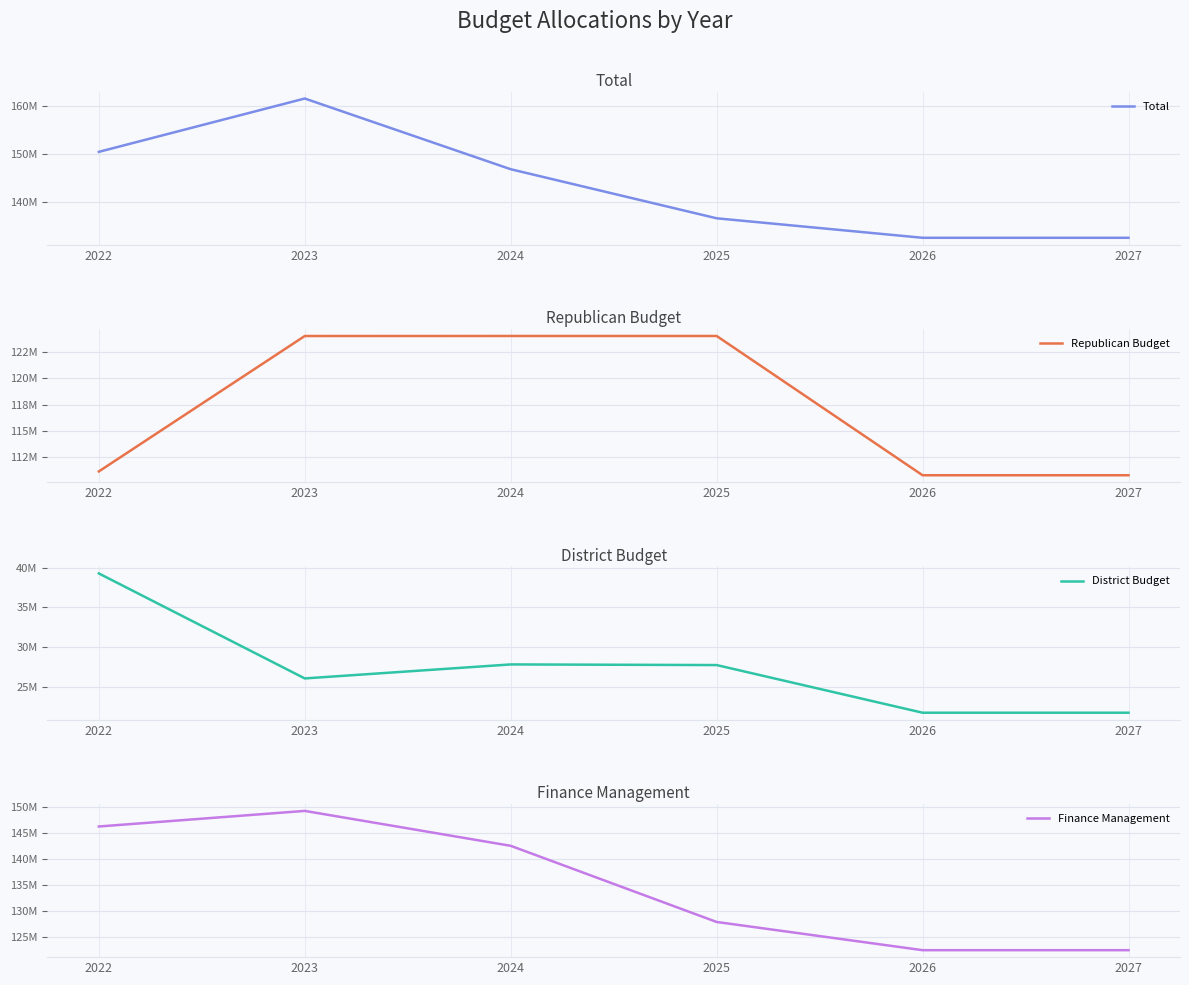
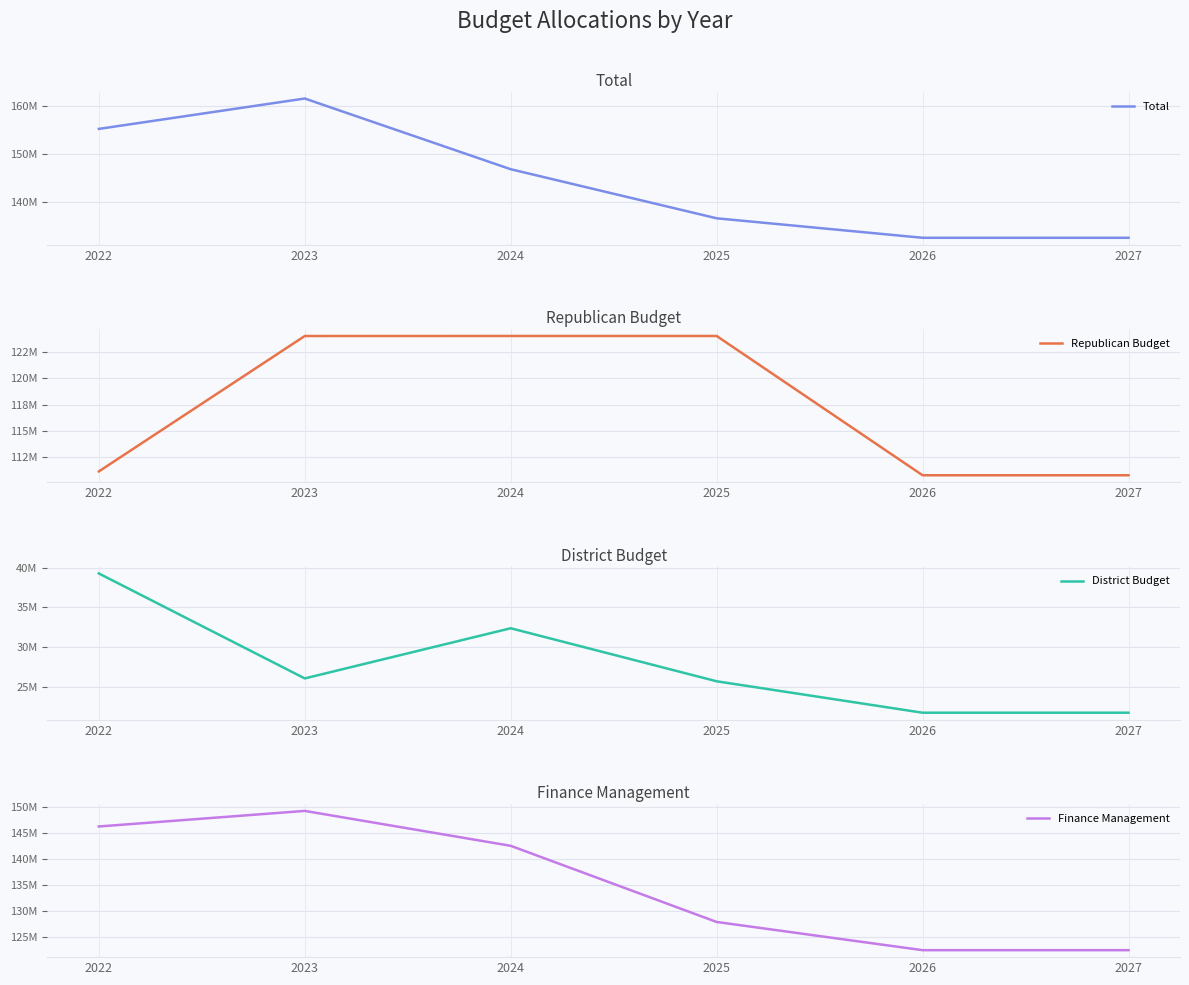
  {
    "Total": {
-     "2022": 150000000,
+     "2022": 155000000,
      "2023": 162000000,
      "2024": 147000000,
      "2025": 137000000,
      "2026": 133000000,
      "2027": 133000000
    },
    "District Budget": {
      "2022": 39000000,
      "2023": 26000000,
-     "2024": 28000000,
-     "2025": 28000000,
+     "2024": 32000000,
+     "2025": 26000000,
      "2026": 22000000,
      "2027": 22000000
    },
    "Finance Management": {
      "2022": 146000000,
      "2023": 149000000,
      "2024": 142000000,
      "2025": 128000000,
      "2026": 122000000,
      "2027": 122000000
    }
  }
